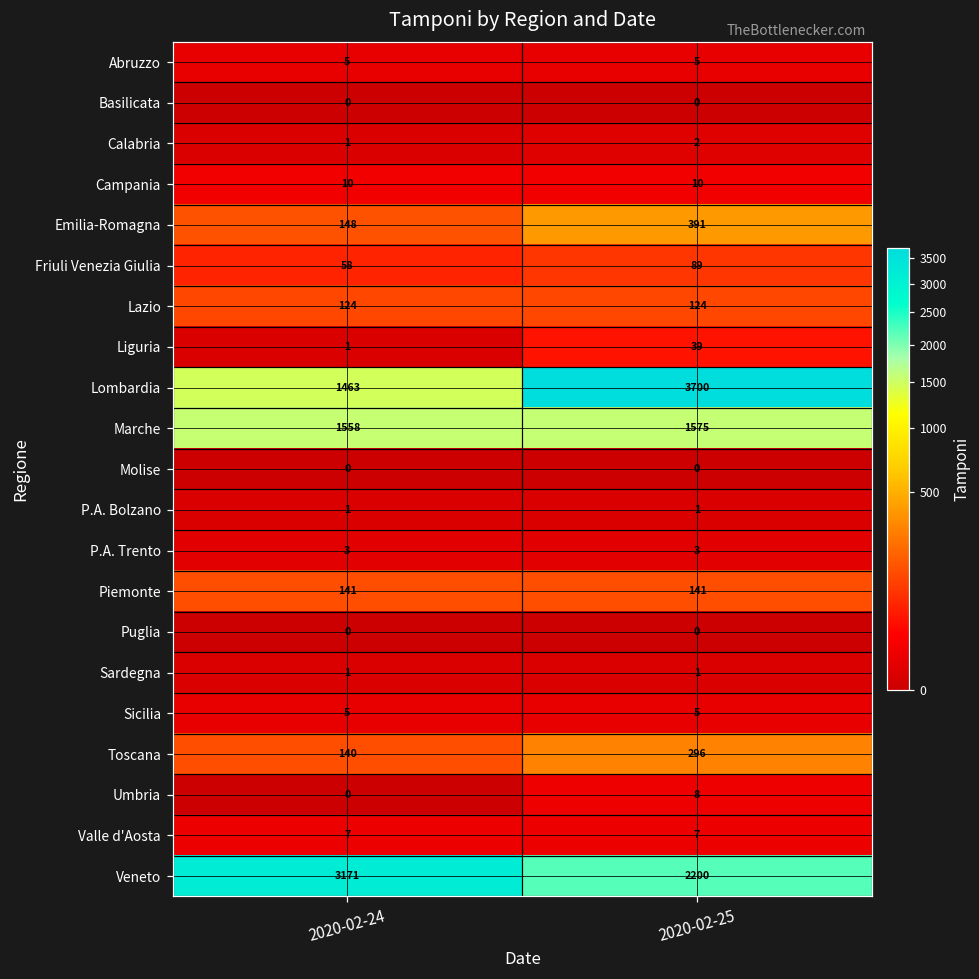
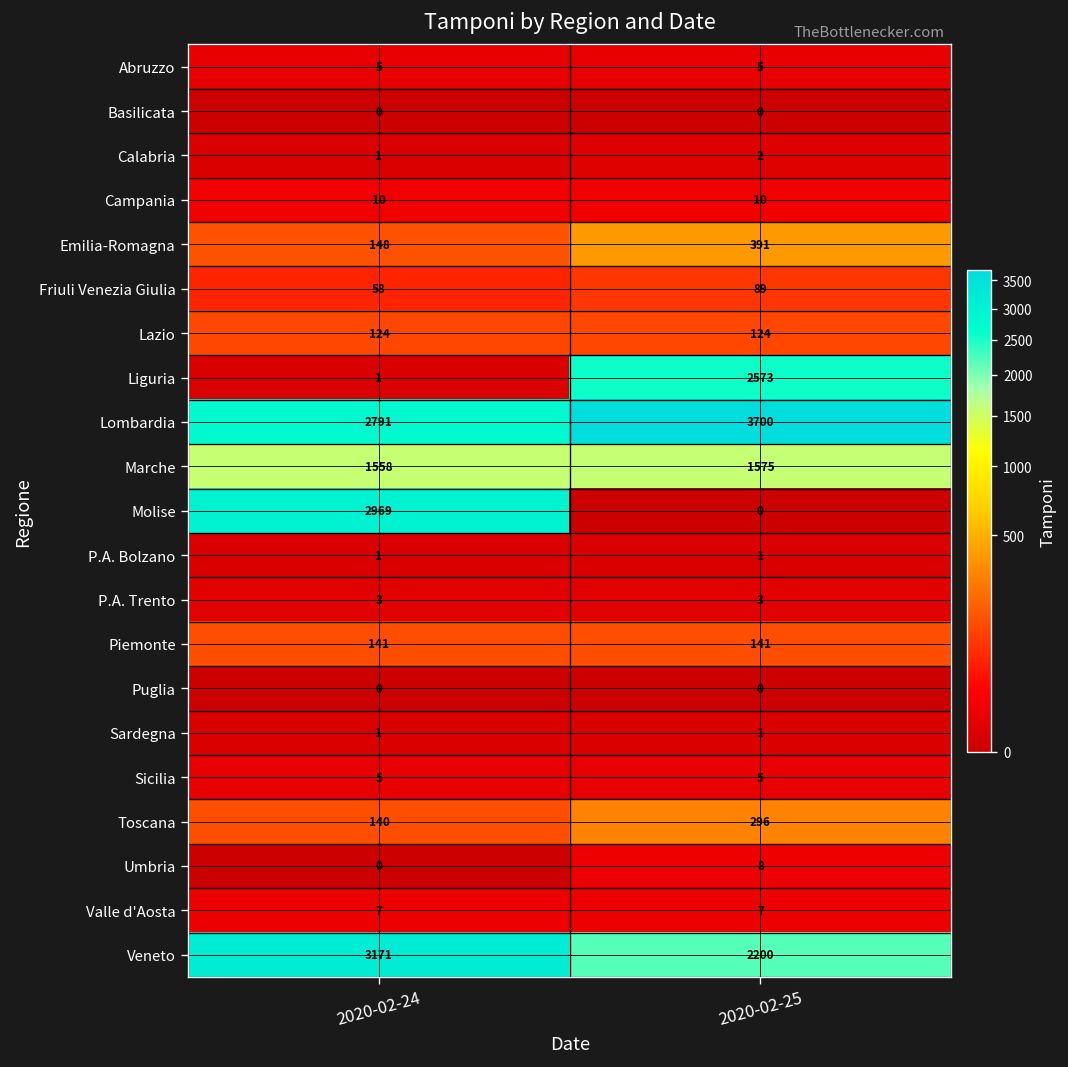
  {
    "Abruzzo": {
      "2020-02-24": 5,
      "2020-02-25": 5
    },
    "Basilicata": {
      "2020-02-24": 0,
      "2020-02-25": 0
    },
    "Calabria": {
      "2020-02-24": 1,
      "2020-02-25": 2
    },
    "Campania": {
      "2020-02-24": 10,
      "2020-02-25": 10
    },
    "Emilia-Romagna": {
      "2020-02-24": 148,
      "2020-02-25": 391
    },
    "Friuli Venezia Giulia": {
      "2020-02-24": 58,
      "2020-02-25": 89
    },
    "Lazio": {
      "2020-02-24": 124,
      "2020-02-25": 124
    },
    "Liguria": {
      "2020-02-24": 1,
-     "2020-02-25": 39
+     "2020-02-25": 2573
    },
    "Lombardia": {
-     "2020-02-24": 1463,
+     "2020-02-24": 2791,
      "2020-02-25": 3700
    },
    "Marche": {
      "2020-02-24": 1558,
      "2020-02-25": 1575
    },
    "Molise": {
-     "2020-02-24": 0,
+     "2020-02-24": 2969,
      "2020-02-25": 0
    },
    "P.A. Bolzano": {
      "2020-02-24": 1,
      "2020-02-25": 1
    },
    "P.A. Trento": {
      "2020-02-24": 3,
      "2020-02-25": 3
    },
    "Piemonte": {
      "2020-02-24": 141,
      "2020-02-25": 141
    },
    "Puglia": {
      "2020-02-24": 0,
      "2020-02-25": 0
    },
    "Sardegna": {
      "2020-02-24": 1,
      "2020-02-25": 1
    },
    "Sicilia": {
      "2020-02-24": 5,
      "2020-02-25": 5
    },
    "Toscana": {
      "2020-02-24": 140,
      "2020-02-25": 296
    },
    "Umbria": {
      "2020-02-24": 0,
      "2020-02-25": 8
    },
    "Valle d'Aosta": {
      "2020-02-24": 7,
      "2020-02-25": 7
    },
    "Veneto": {
      "2020-02-24": 3171,
      "2020-02-25": 2200
    }
  }
